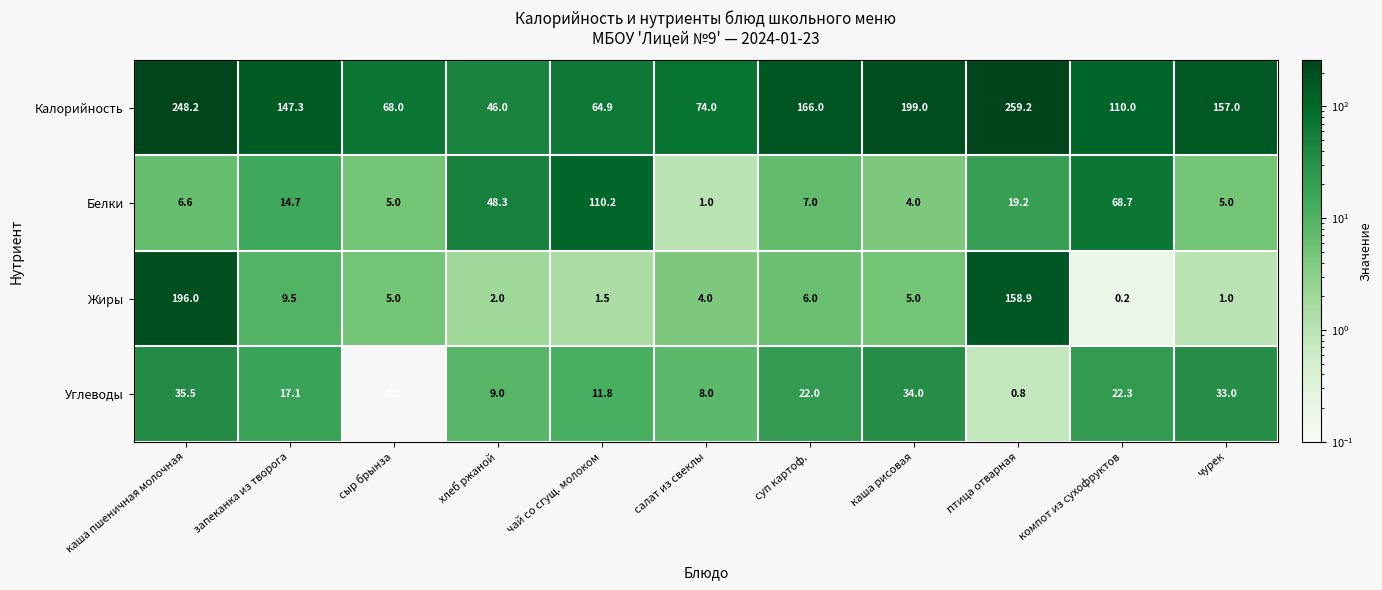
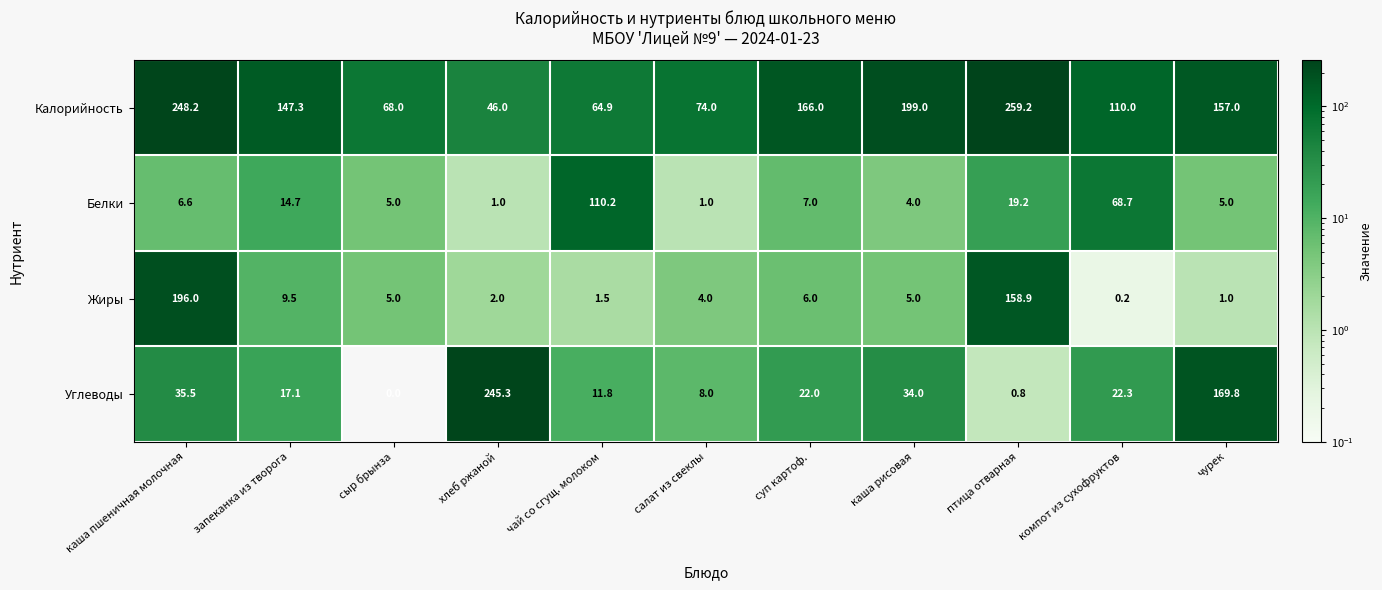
  {
    "Калорийность": {
      "каша пшеничная молочная": 248.2,
      "запеканка из творога": 147.3,
      "сыр брынза": 68.0,
      "хлеб ржаной": 46.0,
      "чай со сгущ. молоком": 64.9,
      "салат из свеклы": 74.0,
      "суп картоф.": 166.0,
      "каша рисовая": 199.0,
      "птица отварная": 259.2,
      "компот из сухофруктов": 110.0,
      "чурек": 157.0
    },
    "Белки": {
      "каша пшеничная молочная": 6.6,
      "запеканка из творога": 14.7,
      "сыр брынза": 5.0,
-     "хлеб ржаной": 48.3,
+     "хлеб ржаной": 1.0,
      "чай со сгущ. молоком": 110.2,
      "салат из свеклы": 1.0,
      "суп картоф.": 7.0,
      "каша рисовая": 4.0,
      "птица отварная": 19.2,
      "компот из сухофруктов": 68.7,
      "чурек": 5.0
    },
    "Жиры": {
      "каша пшеничная молочная": 196.0,
      "запеканка из творога": 9.5,
      "сыр брынза": 5.0,
      "хлеб ржаной": 2.0,
      "чай со сгущ. молоком": 1.5,
      "салат из свеклы": 4.0,
      "суп картоф.": 6.0,
      "каша рисовая": 5.0,
      "птица отварная": 158.9,
      "компот из сухофруктов": 0.2,
      "чурек": 1.0
    },
    "Углеводы": {
      "каша пшеничная молочная": 35.5,
      "запеканка из творога": 17.1,
-     "хлеб ржаной": 9.0,
+     "хлеб ржаной": 245.3,
      "чай со сгущ. молоком": 11.8,
      "салат из свеклы": 8.0,
      "суп картоф.": 22.0,
      "каша рисовая": 34.0,
      "птица отварная": 0.8,
      "компот из сухофруктов": 22.3,
-     "чурек": 33.0
+     "чурек": 169.8
    }
  }
